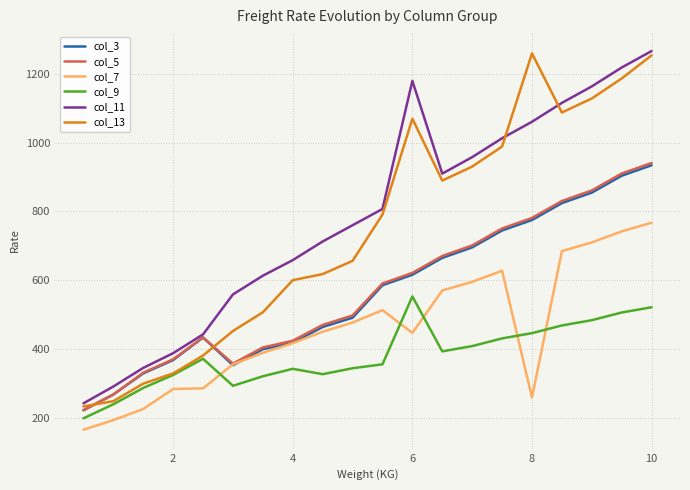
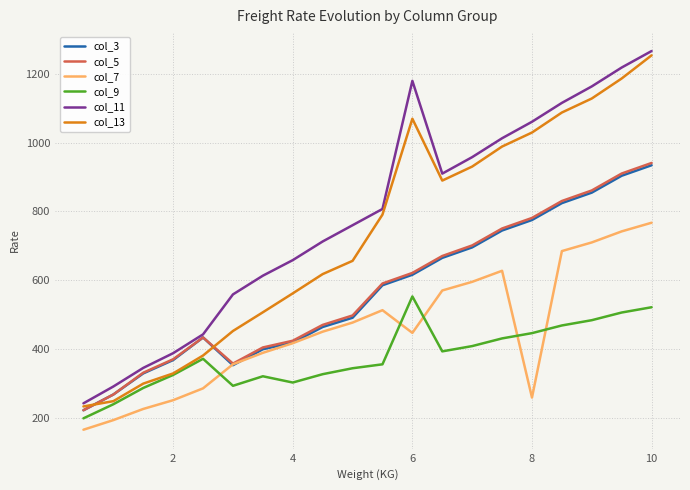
  {
    "col_7": {
-     "2": 280,
+     "2": 250,
      "6": 450,
      "8": 260,
      "10": 770
    },
    "col_9": {
-     "4": 340,
+     "4": 300,
      "6": 550,
      "8": 450,
      "10": 520
    },
    "col_11": {
      "2": 390,
      "4": 660,
      "6": 1180,
      "8": 1060,
      "10": 1270
    },
    "col_13": {
-     "4": 600,
+     "4": 560,
      "6": 1070,
-     "8": 1260,
+     "8": 1030,
      "10": 1250
    }
  }
